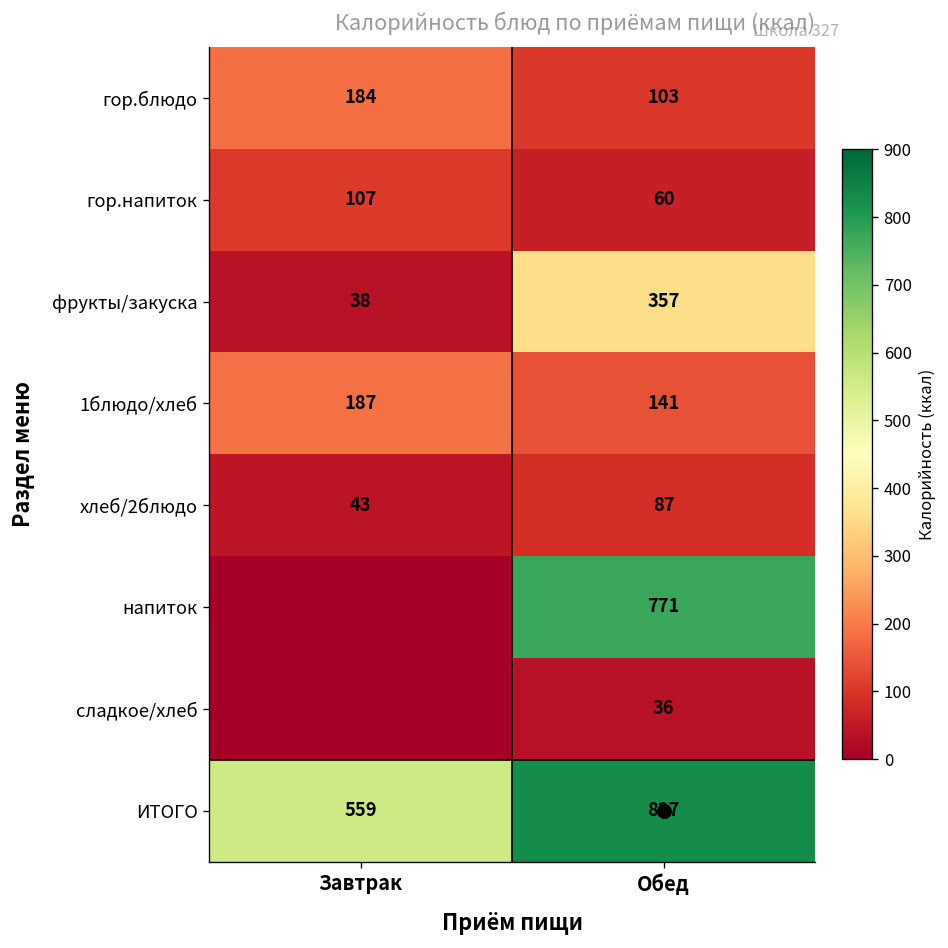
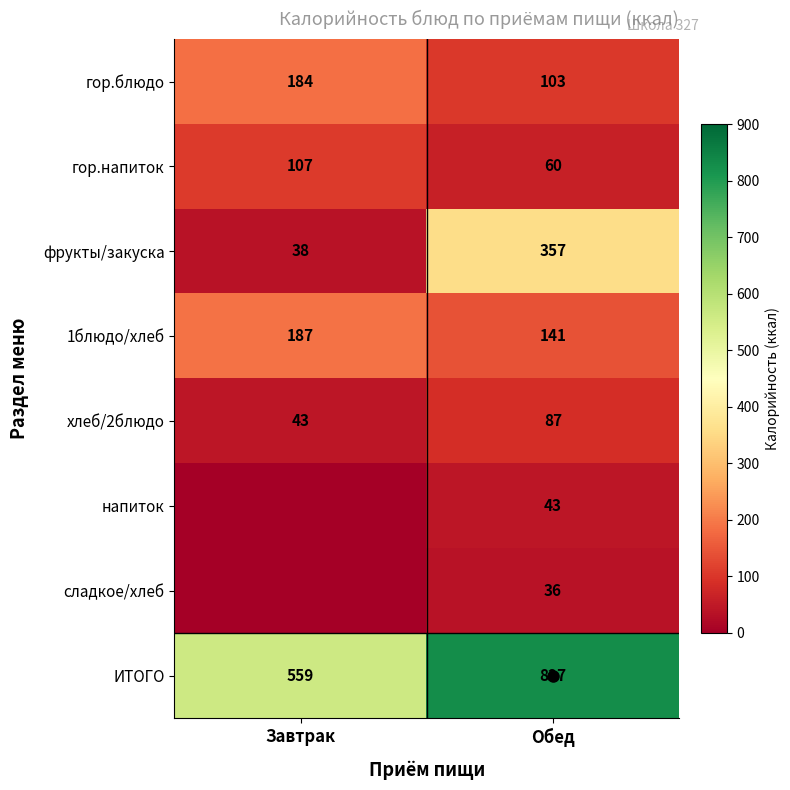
  {
    "гор.блюдо": {
      "Завтрак": 184,
      "Обед": 103
    },
    "гор.напиток": {
      "Завтрак": 107,
      "Обед": 60
    },
    "фрукты/закуска": {
      "Завтрак": 38,
      "Обед": 357
    },
    "1блюдо/хлеб": {
      "Завтрак": 187,
      "Обед": 141
    },
    "хлеб/2блюдо": {
      "Завтрак": 43,
      "Обед": 87
    },
    "напиток": {
-     "Обед": 771
+     "Обед": 43
    },
    "сладкое/хлеб": {
      "Обед": 36
    },
    "ИТОГО": {
      "Завтрак": 559
    }
  }
